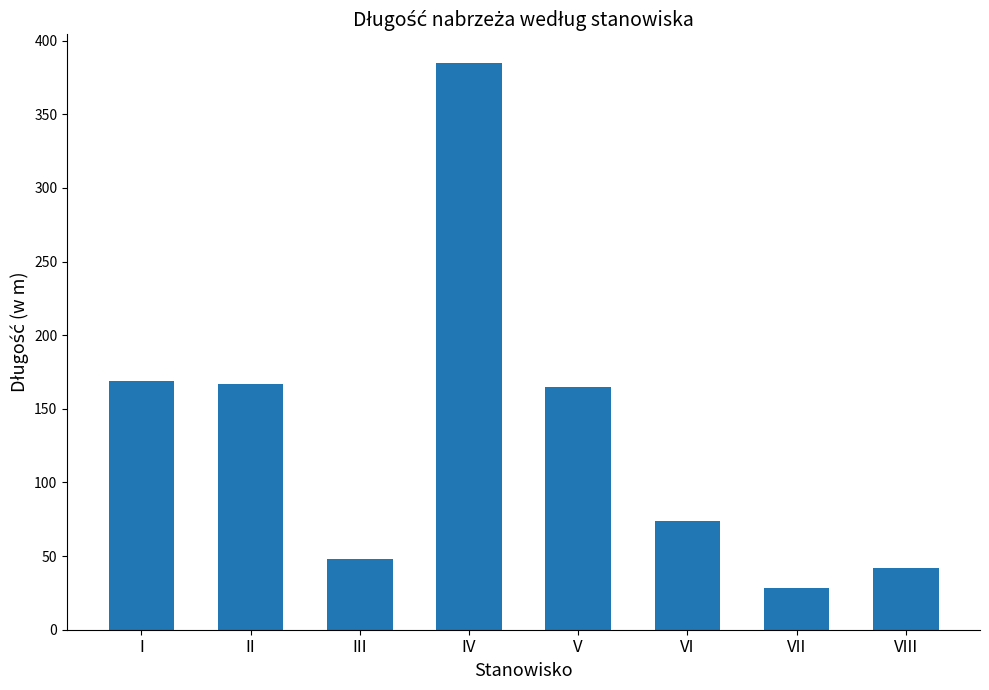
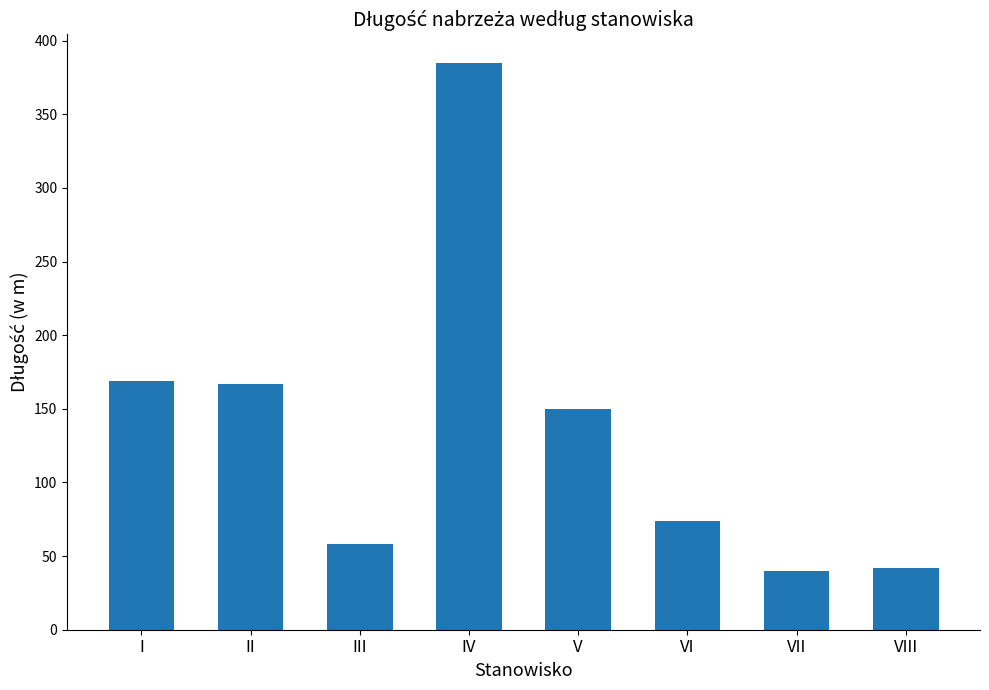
  {
    "I": 169,
    "II": 167,
-   "III": 48,
+   "III": 58,
    "IV": 385,
-   "V": 165,
+   "V": 150,
    "VI": 74,
-   "VII": 28,
+   "VII": 40,
    "VIII": 42
  }
